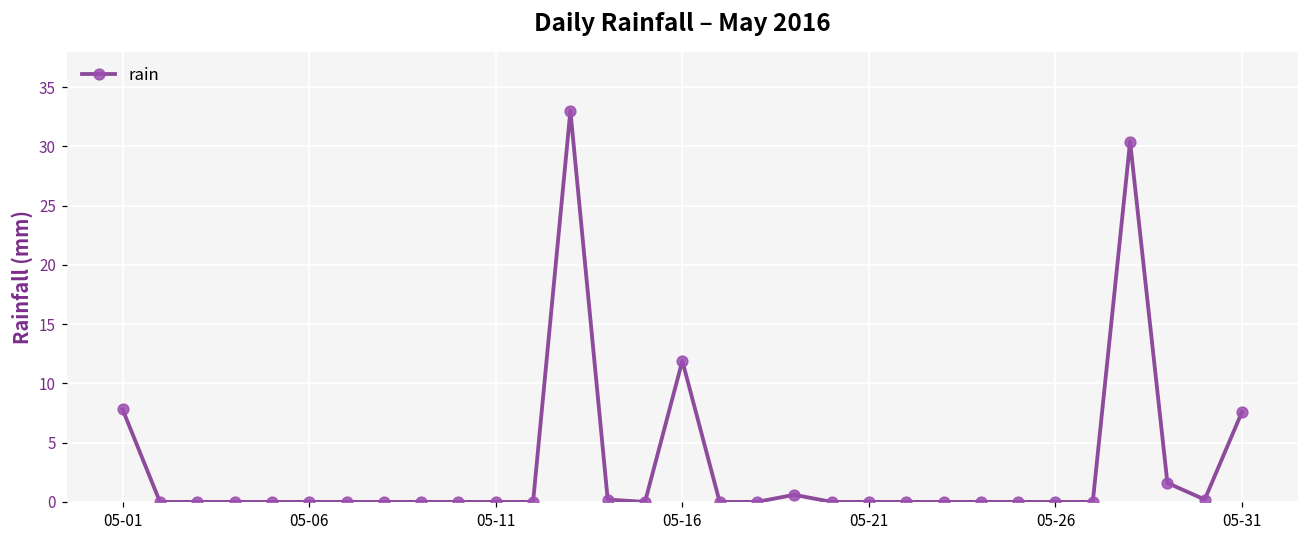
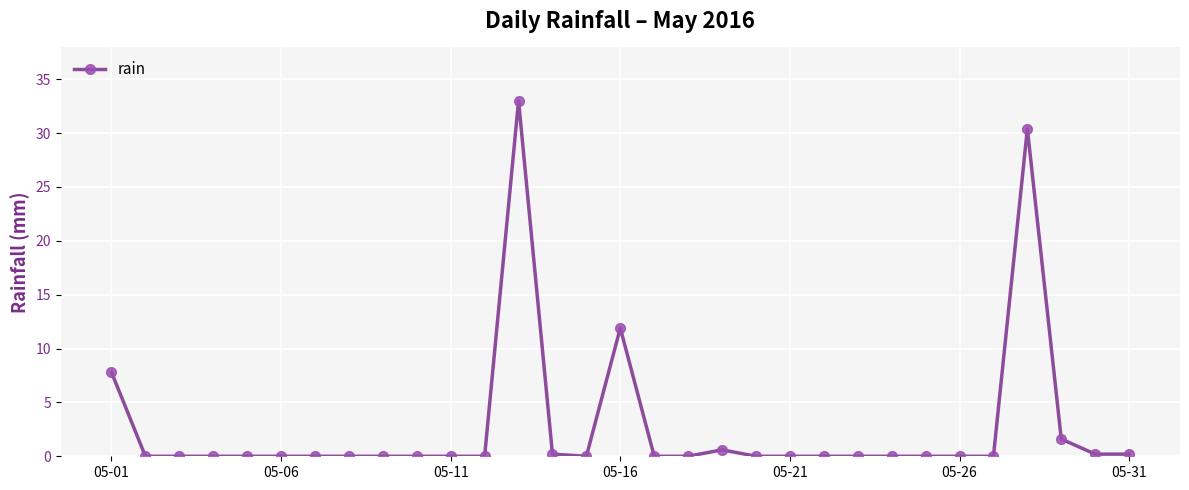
  {
    "05-01": 7.8,
    "05-06": 0.0,
    "05-11": 0.0,
    "05-16": 11.9,
    "05-21": 0.0,
    "05-26": 0.0,
-   "05-31": 7.6
+   "05-31": 0.2
  }
